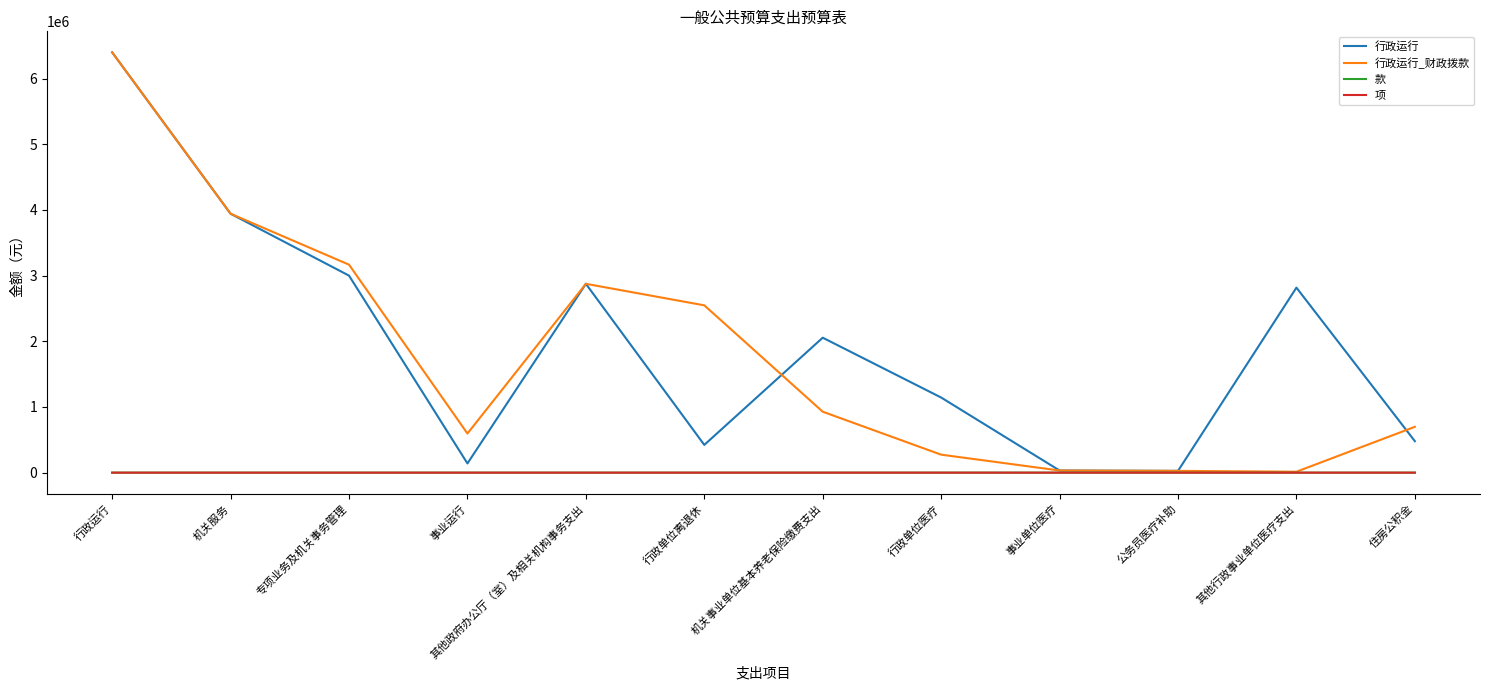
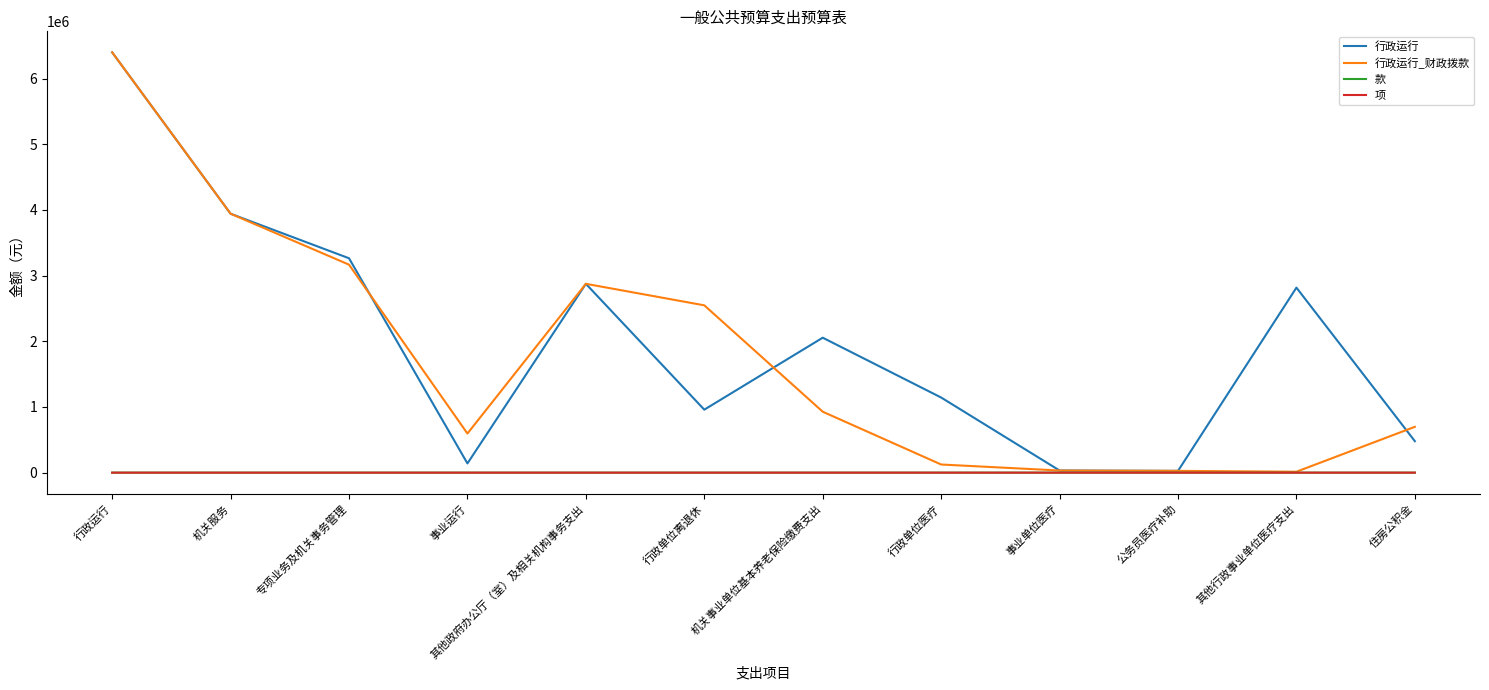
  {
    "行政运行": {
-     "专项业务及机关事务管理": 3000000,
+     "专项业务及机关事务管理": 3300000,
      "事业运行": 100000,
-     "行政单位离退休": 400000,
+     "行政单位离退休": 1000000,
      "机关事业单位基本养老保险缴费支出": 2100000,
      "行政单位医疗": 1100000,
      "其他行政事业单位医疗支出": 2800000,
      "住房公积金": 500000
    },
    "行政运行_财政拨款": {
      "专项业务及机关事务管理": 3200000,
      "事业运行": 600000,
      "行政单位离退休": 2500000,
      "机关事业单位基本养老保险缴费支出": 900000,
-     "行政单位医疗": 300000,
+     "行政单位医疗": 100000,
      "住房公积金": 700000
    },
    "项": {
      "行政运行": 0,
      "机关服务": 0,
      "专项业务及机关事务管理": 0,
      "事业运行": 0,
      "其他政府办公厅（室）及相关机构事务支出": 0,
      "行政单位离退休": 0,
      "机关事业单位基本养老保险缴费支出": 0,
      "行政单位医疗": 0,
      "住房公积金": 0
    }
  }
